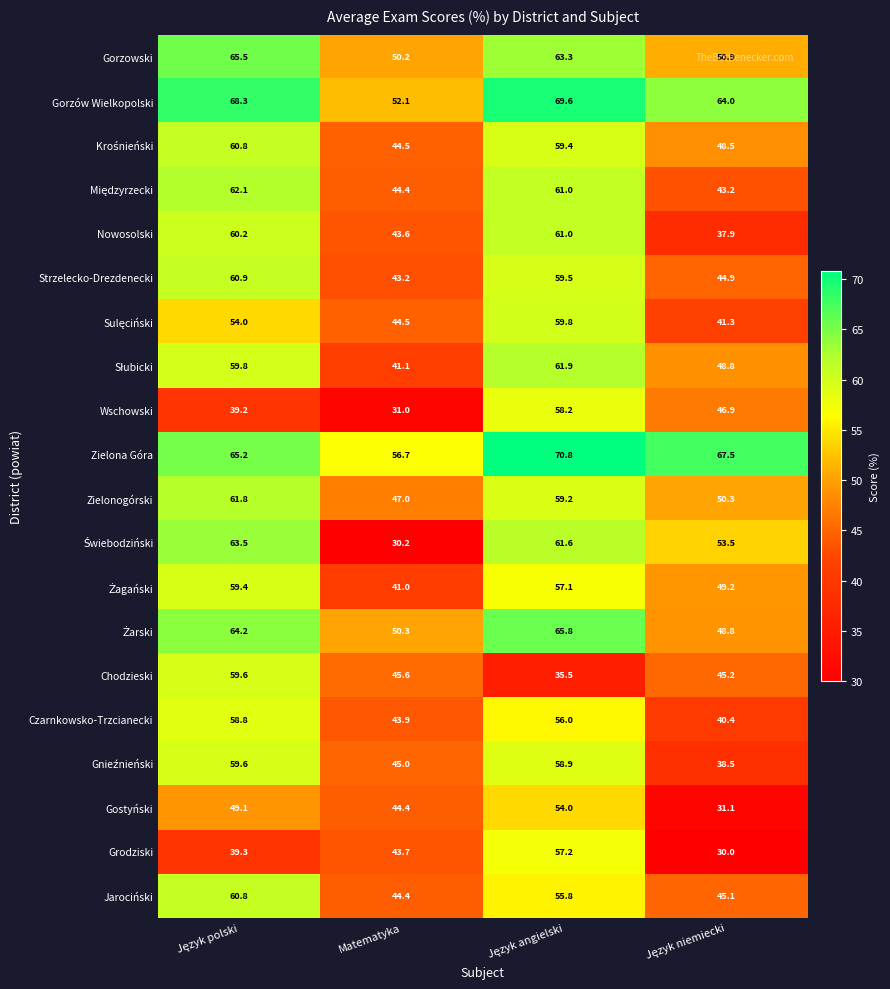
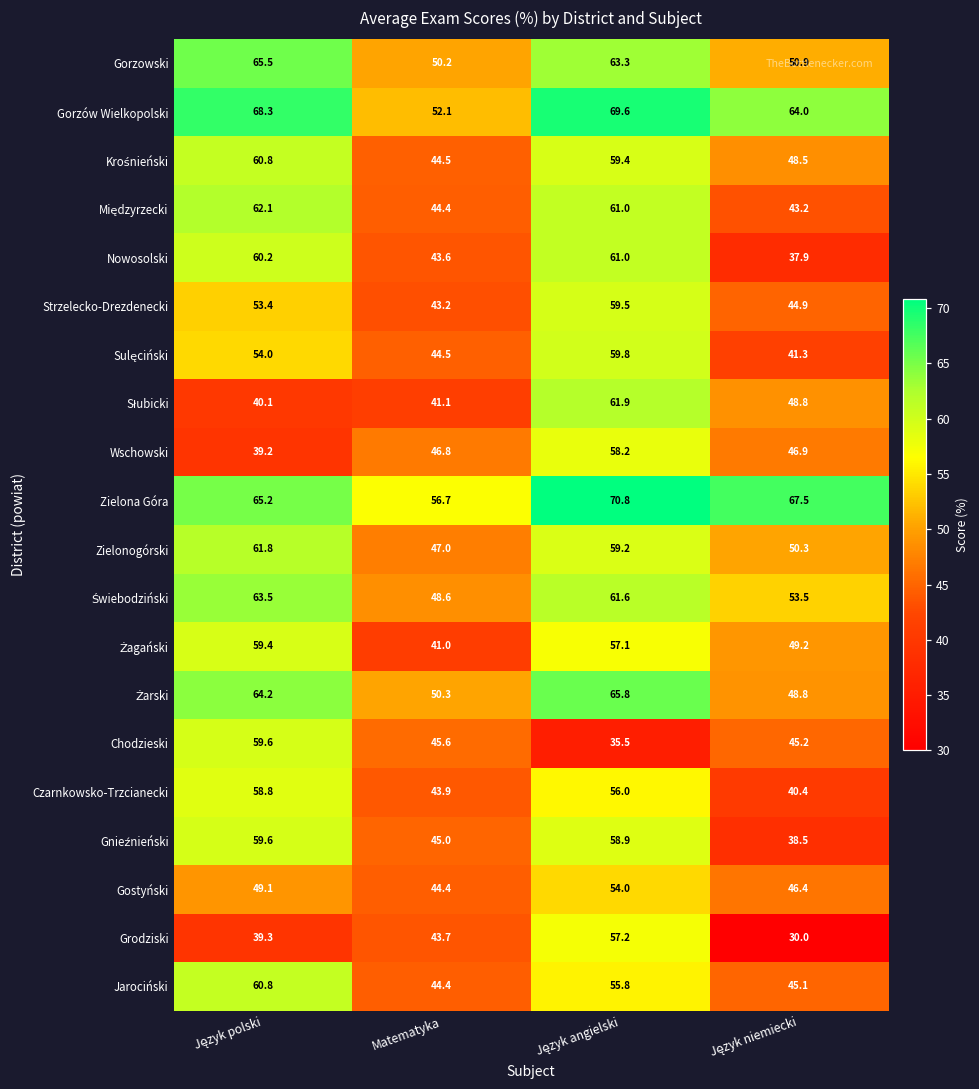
  {
    "Gorzowski": {
      "Język polski": 65.5,
      "Matematyka": 50.2,
      "Język angielski": 63.3
    },
    "Gorzów Wielkopolski": {
      "Język polski": 68.3,
      "Matematyka": 52.1,
      "Język angielski": 69.6,
      "Język niemiecki": 64.0
    },
    "Krośnieński": {
      "Język polski": 60.8,
      "Matematyka": 44.5,
      "Język angielski": 59.4,
      "Język niemiecki": 48.5
    },
    "Międzyrzecki": {
      "Język polski": 62.1,
      "Matematyka": 44.4,
      "Język angielski": 61.0,
      "Język niemiecki": 43.2
    },
    "Nowosolski": {
      "Język polski": 60.2,
      "Matematyka": 43.6,
      "Język angielski": 61.0,
      "Język niemiecki": 37.9
    },
    "Strzelecko-Drezdenecki": {
-     "Język polski": 60.9,
+     "Język polski": 53.4,
      "Matematyka": 43.2,
      "Język angielski": 59.5,
      "Język niemiecki": 44.9
    },
    "Sulęciński": {
      "Język polski": 54.0,
      "Matematyka": 44.5,
      "Język angielski": 59.8,
      "Język niemiecki": 41.3
    },
    "Słubicki": {
-     "Język polski": 59.8,
+     "Język polski": 40.1,
      "Matematyka": 41.1,
      "Język angielski": 61.9,
      "Język niemiecki": 48.8
    },
    "Wschowski": {
      "Język polski": 39.2,
-     "Matematyka": 31.0,
+     "Matematyka": 46.8,
      "Język angielski": 58.2,
      "Język niemiecki": 46.9
    },
    "Zielona Góra": {
      "Język polski": 65.2,
      "Matematyka": 56.7,
      "Język angielski": 70.8,
      "Język niemiecki": 67.5
    },
    "Zielonogórski": {
      "Język polski": 61.8,
      "Matematyka": 47.0,
      "Język angielski": 59.2,
      "Język niemiecki": 50.3
    },
    "Świebodziński": {
      "Język polski": 63.5,
-     "Matematyka": 30.2,
+     "Matematyka": 48.6,
      "Język angielski": 61.6,
      "Język niemiecki": 53.5
    },
    "Żagański": {
      "Język polski": 59.4,
      "Matematyka": 41.0,
      "Język angielski": 57.1,
      "Język niemiecki": 49.2
    },
    "Żarski": {
      "Język polski": 64.2,
      "Matematyka": 50.3,
      "Język angielski": 65.8,
      "Język niemiecki": 48.8
    },
    "Chodzieski": {
      "Język polski": 59.6,
      "Matematyka": 45.6,
      "Język angielski": 35.5,
      "Język niemiecki": 45.2
    },
    "Czarnkowsko-Trzcianecki": {
      "Język polski": 58.8,
      "Matematyka": 43.9,
      "Język angielski": 56.0,
      "Język niemiecki": 40.4
    },
    "Gnieźnieński": {
      "Język polski": 59.6,
      "Matematyka": 45.0,
      "Język angielski": 58.9,
      "Język niemiecki": 38.5
    },
    "Gostyński": {
      "Język polski": 49.1,
      "Matematyka": 44.4,
      "Język angielski": 54.0,
-     "Język niemiecki": 31.1
+     "Język niemiecki": 46.4
    },
    "Grodziski": {
      "Język polski": 39.3,
      "Matematyka": 43.7,
      "Język angielski": 57.2,
      "Język niemiecki": 30.0
    },
    "Jarociński": {
      "Język polski": 60.8,
      "Matematyka": 44.4,
      "Język angielski": 55.8,
      "Język niemiecki": 45.1
    }
  }
